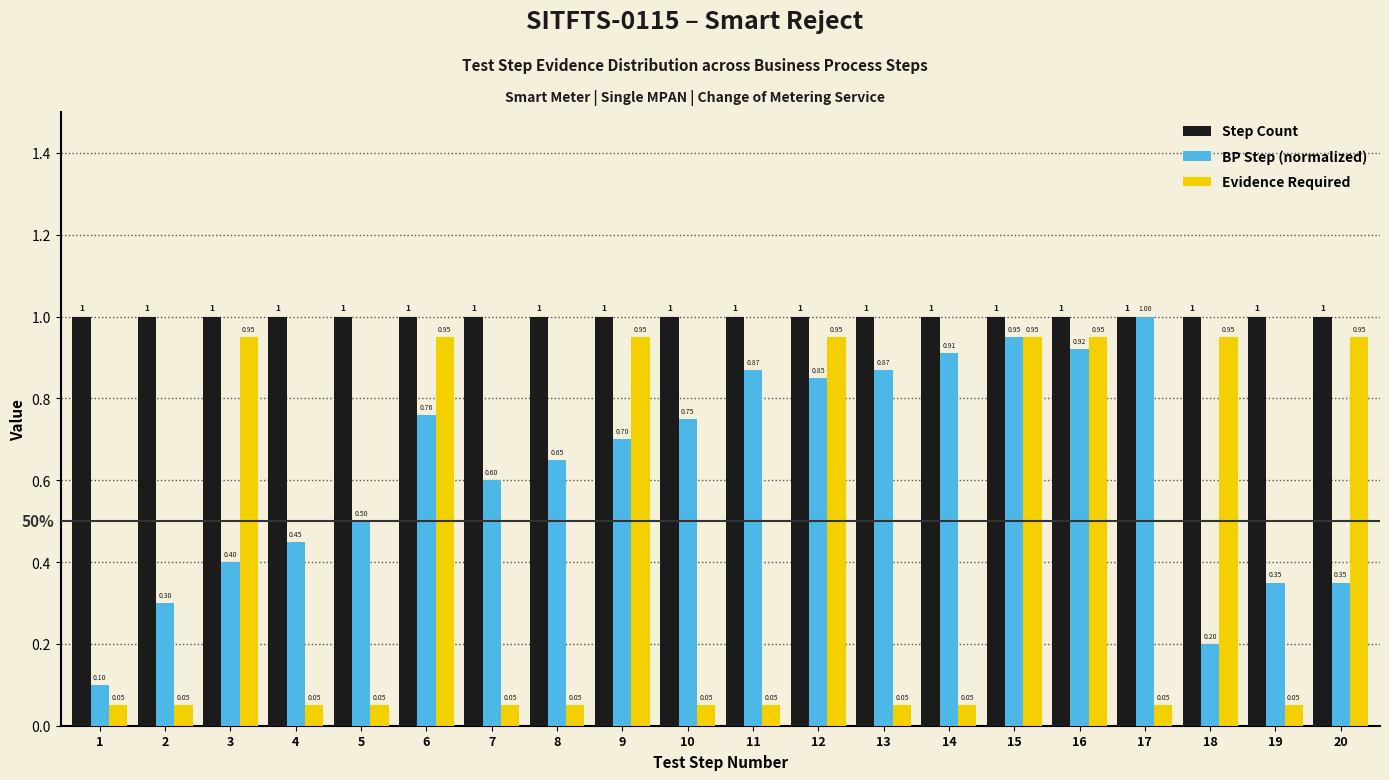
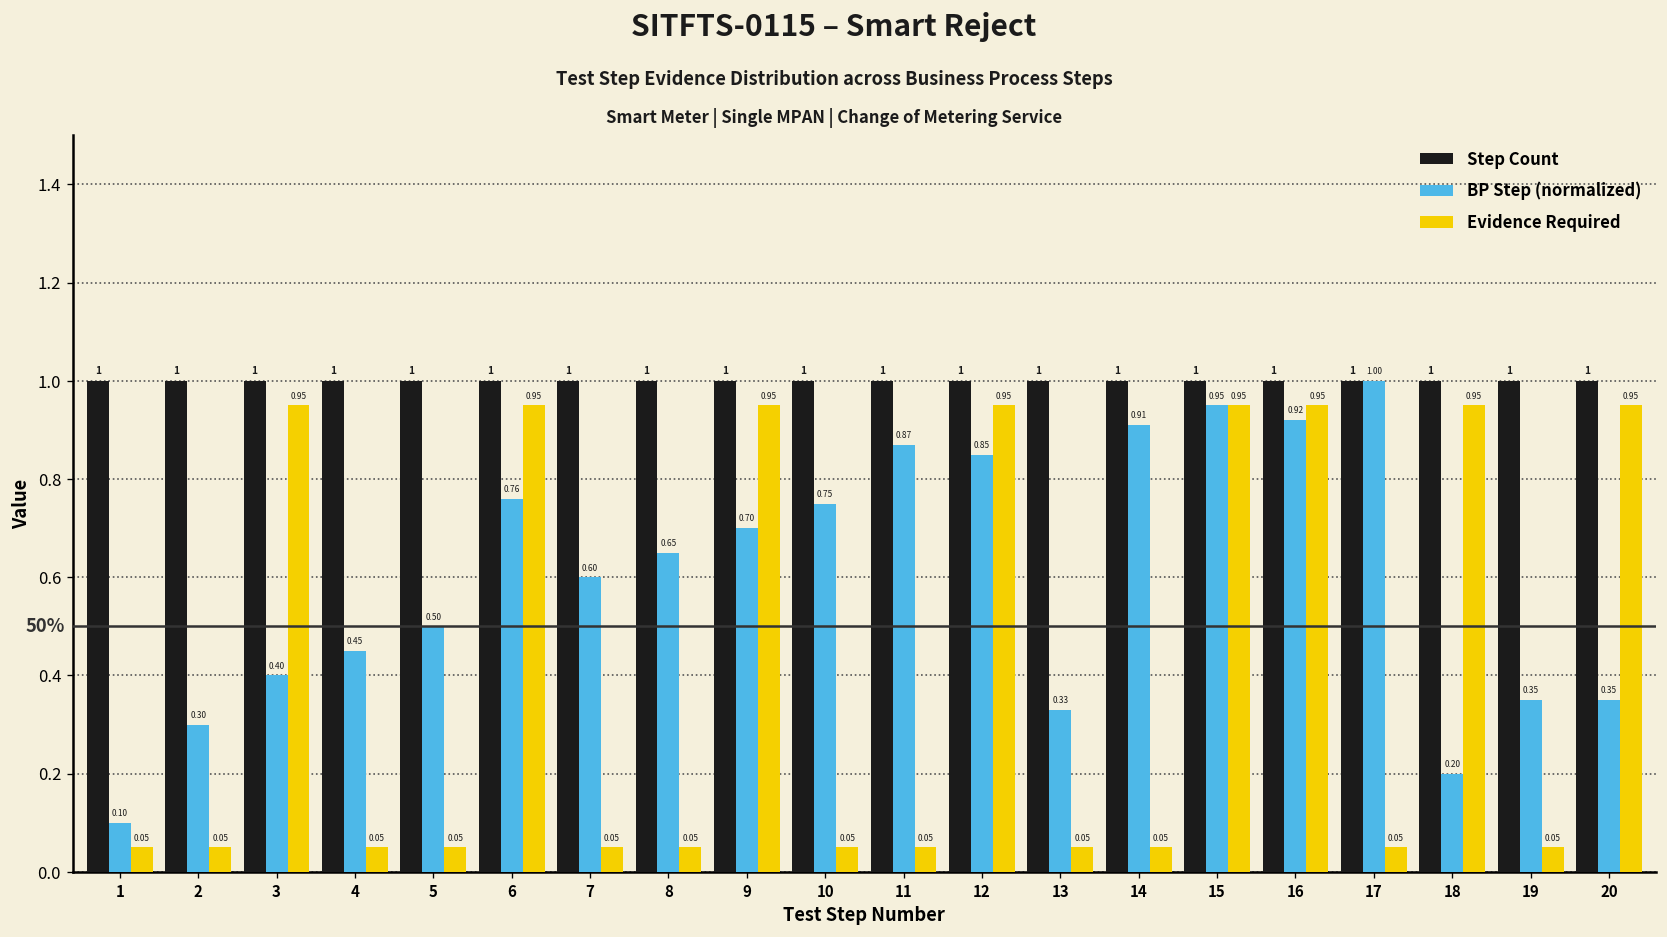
  {
    "Step Count": {
      "1": 1,
      "2": 1,
      "3": 1,
      "4": 1,
      "5": 1,
      "6": 1,
      "7": 1,
      "8": 1,
      "9": 1,
      "10": 1,
      "11": 1,
      "12": 1,
      "13": 1,
      "14": 1,
      "15": 1,
      "16": 1,
      "17": 1,
      "18": 1,
      "19": 1,
      "20": 1
    },
    "BP Step (normalized)": {
      "1": 0.10,
      "2": 0.30,
      "3": 0.40,
      "4": 0.45,
      "5": 0.50,
      "6": 0.76,
      "7": 0.60,
      "8": 0.65,
      "9": 0.70,
      "10": 0.75,
      "11": 0.87,
      "12": 0.85,
-     "13": 0.87,
+     "13": 0.33,
      "14": 0.91,
      "15": 0.95,
      "16": 0.92,
      "17": 1.00,
      "18": 0.20,
      "19": 0.35,
      "20": 0.35
    },
    "Evidence Required": {
      "1": 0.05,
      "2": 0.05,
      "3": 0.95,
      "4": 0.05,
      "5": 0.05,
      "6": 0.95,
      "7": 0.05,
      "8": 0.05,
      "9": 0.95,
      "10": 0.05,
      "11": 0.05,
      "12": 0.95,
      "13": 0.05,
      "14": 0.05,
      "15": 0.95,
      "16": 0.95,
      "17": 0.05,
      "18": 0.95,
      "19": 0.05,
      "20": 0.95
    }
  }
